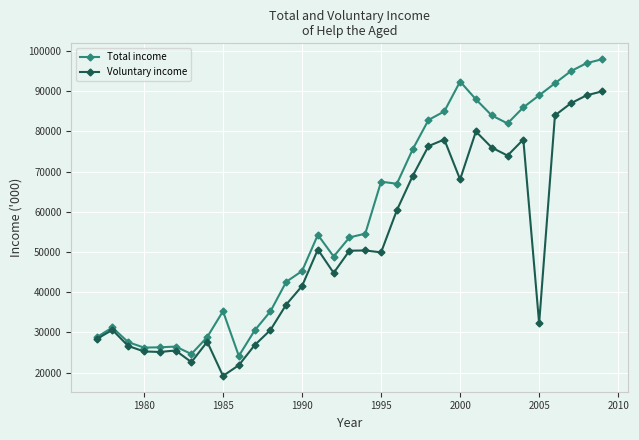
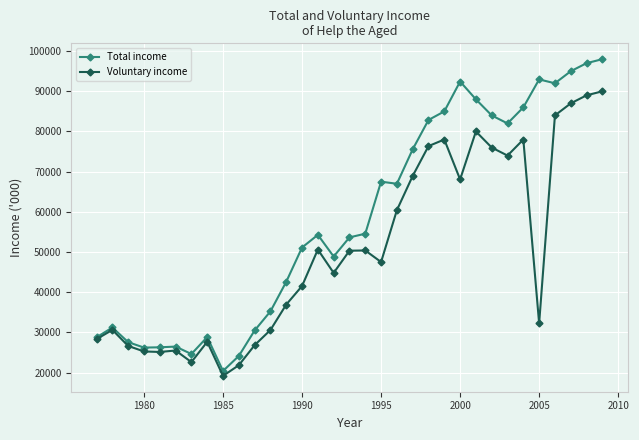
  {
    "Total income": {
      "1980": 26000,
-     "1985": 35000,
-     "1990": 45000,
+     "1985": 20000,
+     "1990": 51000,
      "1995": 68000,
      "2000": 92000,
-     "2005": 89000
+     "2005": 93000
    },
    "Voluntary income": {
      "1980": 25000,
      "1985": 19000,
      "1990": 42000,
-     "1995": 50000,
+     "1995": 48000,
      "2000": 68000,
      "2005": 32000
    }
  }
